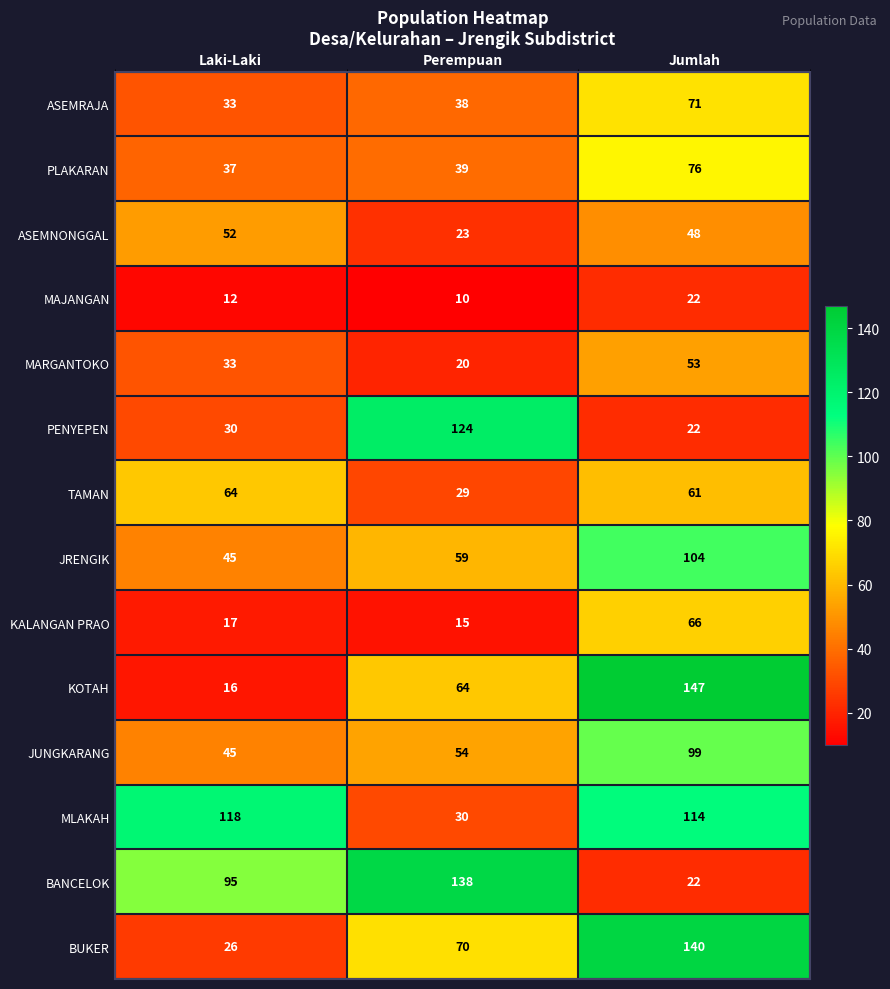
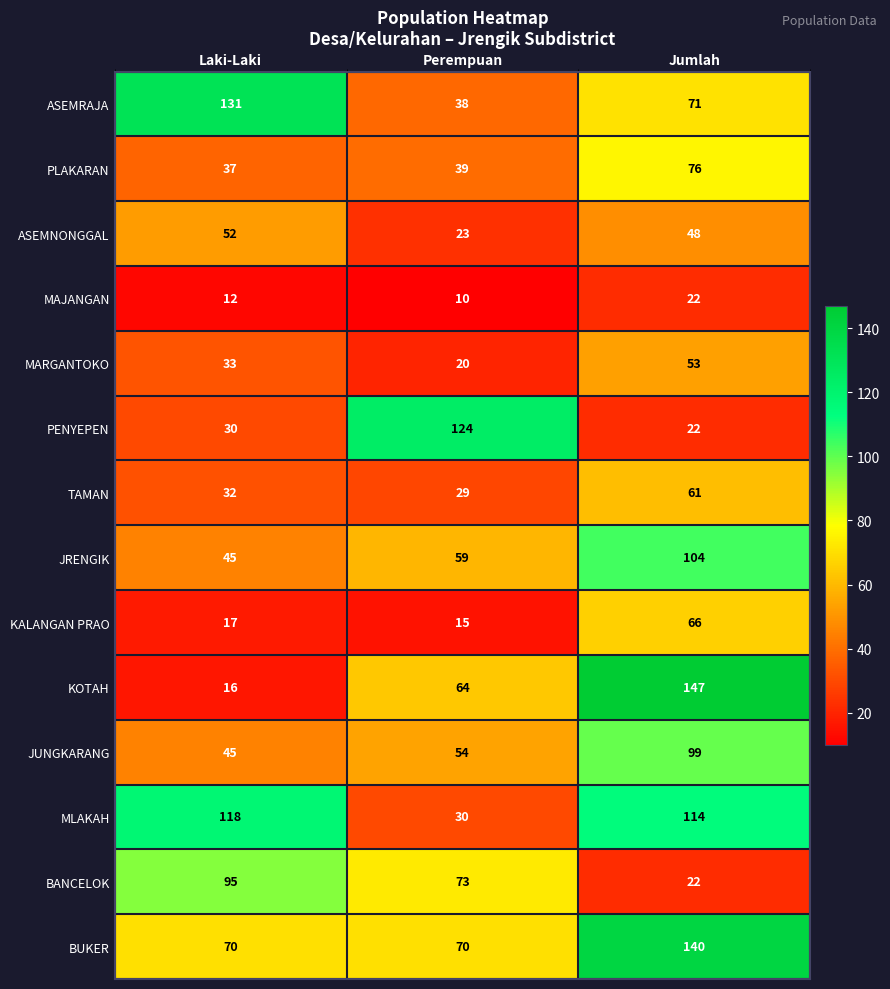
  {
    "ASEMRAJA": {
-     "Laki-Laki": 33,
+     "Laki-Laki": 131,
      "Perempuan": 38,
      "Jumlah": 71
    },
    "PLAKARAN": {
      "Laki-Laki": 37,
      "Perempuan": 39,
      "Jumlah": 76
    },
    "ASEMNONGGAL": {
      "Laki-Laki": 52,
      "Perempuan": 23,
      "Jumlah": 48
    },
    "MAJANGAN": {
      "Laki-Laki": 12,
      "Perempuan": 10,
      "Jumlah": 22
    },
    "MARGANTOKO": {
      "Laki-Laki": 33,
      "Perempuan": 20,
      "Jumlah": 53
    },
    "PENYEPEN": {
      "Laki-Laki": 30,
      "Perempuan": 124,
      "Jumlah": 22
    },
    "TAMAN": {
-     "Laki-Laki": 64,
+     "Laki-Laki": 32,
      "Perempuan": 29,
      "Jumlah": 61
    },
    "JRENGIK": {
      "Laki-Laki": 45,
      "Perempuan": 59,
      "Jumlah": 104
    },
    "KALANGAN PRAO": {
      "Laki-Laki": 17,
      "Perempuan": 15,
      "Jumlah": 66
    },
    "KOTAH": {
      "Laki-Laki": 16,
      "Perempuan": 64,
      "Jumlah": 147
    },
    "JUNGKARANG": {
      "Laki-Laki": 45,
      "Perempuan": 54,
      "Jumlah": 99
    },
    "MLAKAH": {
      "Laki-Laki": 118,
      "Perempuan": 30,
      "Jumlah": 114
    },
    "BANCELOK": {
      "Laki-Laki": 95,
-     "Perempuan": 138,
+     "Perempuan": 73,
      "Jumlah": 22
    },
    "BUKER": {
-     "Laki-Laki": 26,
+     "Laki-Laki": 70,
      "Perempuan": 70,
      "Jumlah": 140
    }
  }
